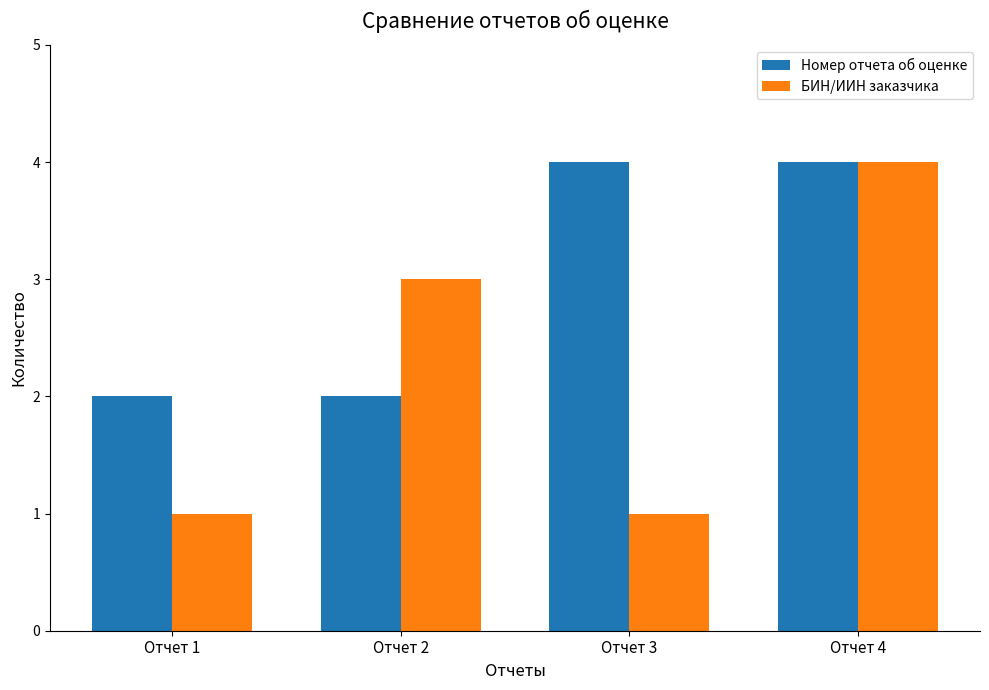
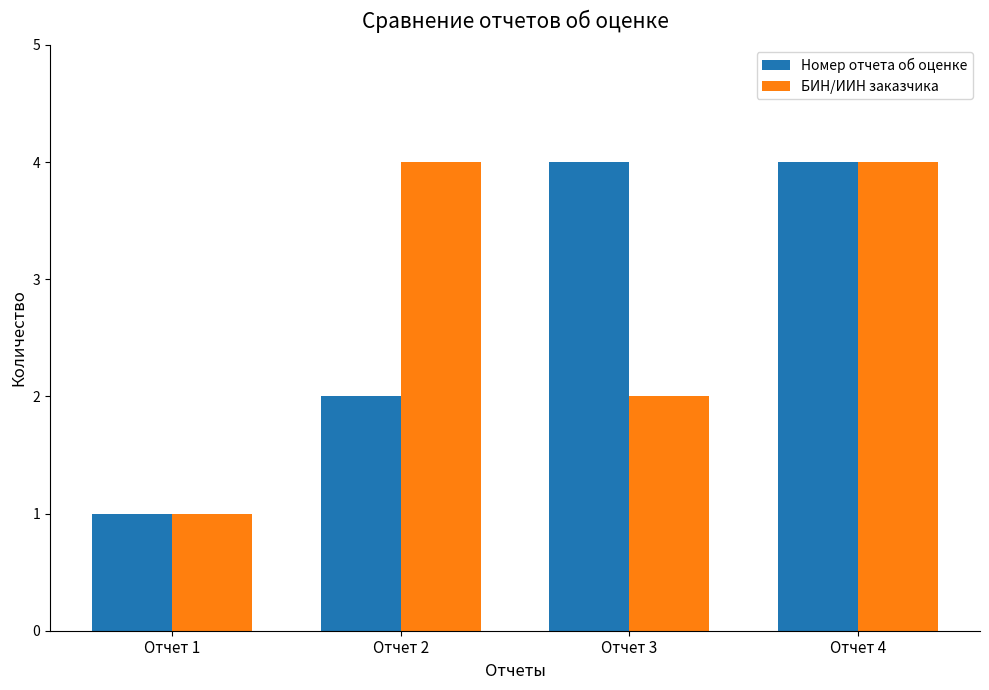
  {
    "Номер отчета об оценке": {
-     "Отчет 1": 2,
+     "Отчет 1": 1,
      "Отчет 2": 2,
      "Отчет 3": 4,
      "Отчет 4": 4
    },
    "БИН/ИИН заказчика": {
      "Отчет 1": 1,
-     "Отчет 2": 3,
-     "Отчет 3": 1,
+     "Отчет 2": 4,
+     "Отчет 3": 2,
      "Отчет 4": 4
    }
  }
